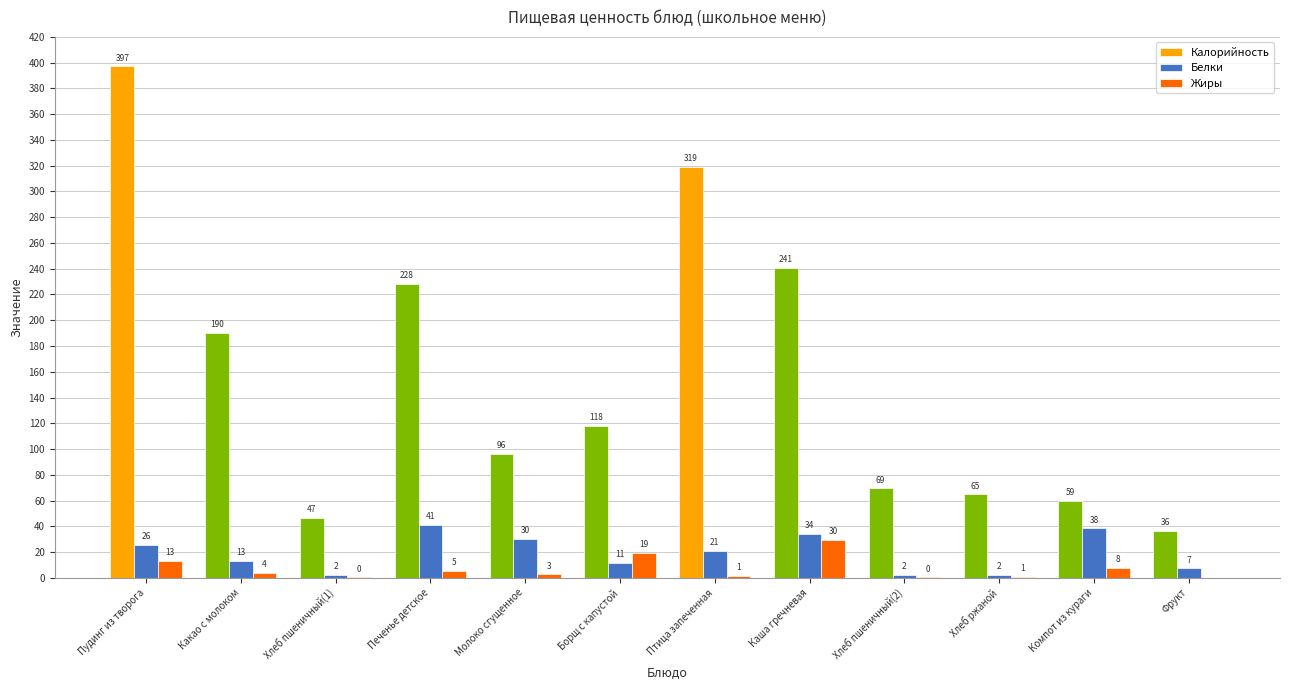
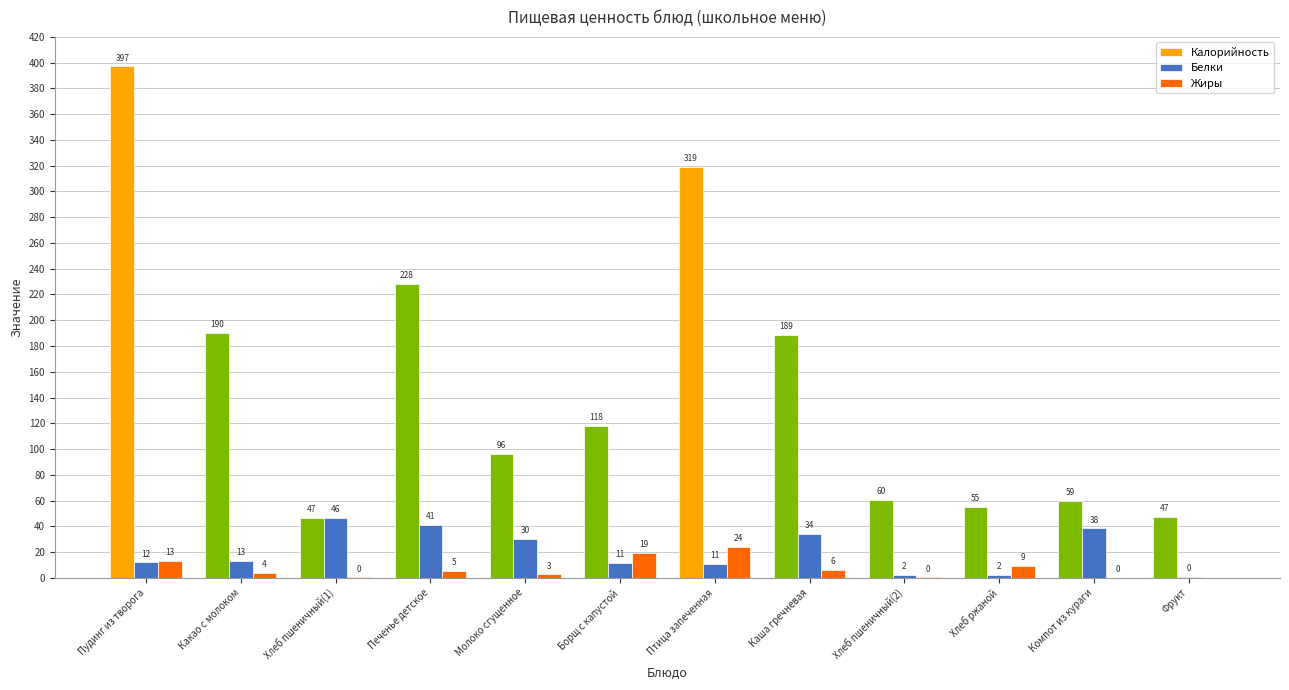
  {
    "Калорийность": {
      "Пудинг из творога": 397,
      "Какао с молоком": 190,
      "Хлеб пшеничный(1)": 47,
      "Печенье детское": 228,
      "Молоко сгущенное": 96,
      "Борщ с капустой": 118,
      "Птица запеченная": 319,
-     "Каша гречневая": 241,
-     "Хлеб пшеничный(2)": 69,
-     "Хлеб ржаной": 65,
+     "Каша гречневая": 189,
+     "Хлеб пшеничный(2)": 60,
+     "Хлеб ржаной": 55,
      "Компот из кураги": 59,
-     "Фрукт": 36
+     "Фрукт": 47
    },
    "Белки": {
-     "Пудинг из творога": 26,
+     "Пудинг из творога": 12,
      "Какао с молоком": 13,
-     "Хлеб пшеничный(1)": 2,
+     "Хлеб пшеничный(1)": 46,
      "Печенье детское": 41,
      "Молоко сгущенное": 30,
      "Борщ с капустой": 11,
-     "Птица запеченная": 21,
+     "Птица запеченная": 11,
      "Каша гречневая": 34,
      "Хлеб пшеничный(2)": 2,
      "Хлеб ржаной": 2,
      "Компот из кураги": 38,
-     "Фрукт": 7
+     "Фрукт": 0
    },
    "Жиры": {
      "Пудинг из творога": 13,
      "Какао с молоком": 4,
      "Хлеб пшеничный(1)": 0,
      "Печенье детское": 5,
      "Молоко сгущенное": 3,
      "Борщ с капустой": 19,
-     "Птица запеченная": 1,
-     "Каша гречневая": 30,
+     "Птица запеченная": 24,
+     "Каша гречневая": 6,
      "Хлеб пшеничный(2)": 0,
-     "Хлеб ржаной": 1,
-     "Компот из кураги": 8
+     "Хлеб ржаной": 9,
+     "Компот из кураги": 0
    }
  }
